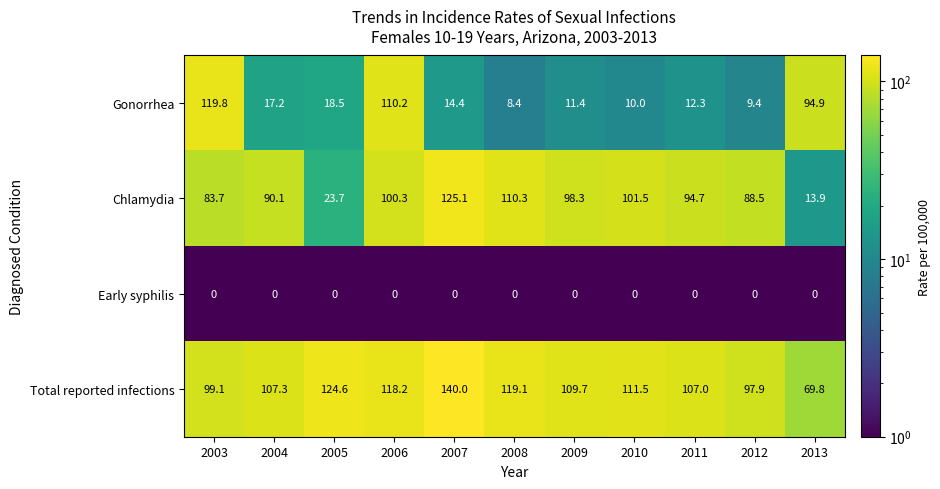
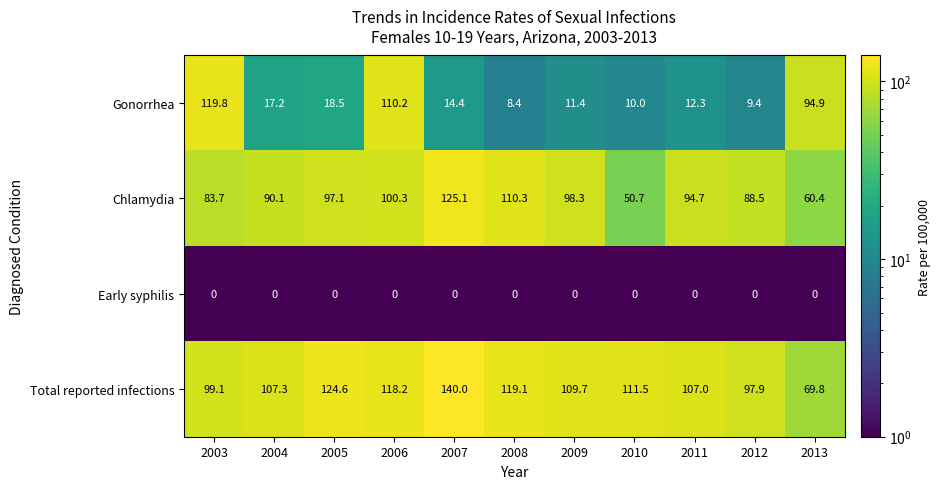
  {
    "Gonorrhea": {
      "2003": 119.8,
      "2004": 17.2,
      "2005": 18.5,
      "2006": 110.2,
      "2007": 14.4,
      "2008": 8.4,
      "2009": 11.4,
      "2010": 10.0,
      "2011": 12.3,
      "2012": 9.4,
      "2013": 94.9
    },
    "Chlamydia": {
      "2003": 83.7,
      "2004": 90.1,
-     "2005": 23.7,
+     "2005": 97.1,
      "2006": 100.3,
      "2007": 125.1,
      "2008": 110.3,
      "2009": 98.3,
-     "2010": 101.5,
+     "2010": 50.7,
      "2011": 94.7,
      "2012": 88.5,
-     "2013": 13.9
+     "2013": 60.4
    },
    "Early syphilis": {
      "2003": 0,
      "2004": 0,
      "2005": 0,
      "2006": 0,
      "2007": 0,
      "2008": 0,
      "2009": 0,
      "2010": 0,
      "2011": 0,
      "2012": 0,
      "2013": 0
    },
    "Total reported infections": {
      "2003": 99.1,
      "2004": 107.3,
      "2005": 124.6,
      "2006": 118.2,
      "2007": 140.0,
      "2008": 119.1,
      "2009": 109.7,
      "2010": 111.5,
      "2011": 107.0,
      "2012": 97.9,
      "2013": 69.8
    }
  }
